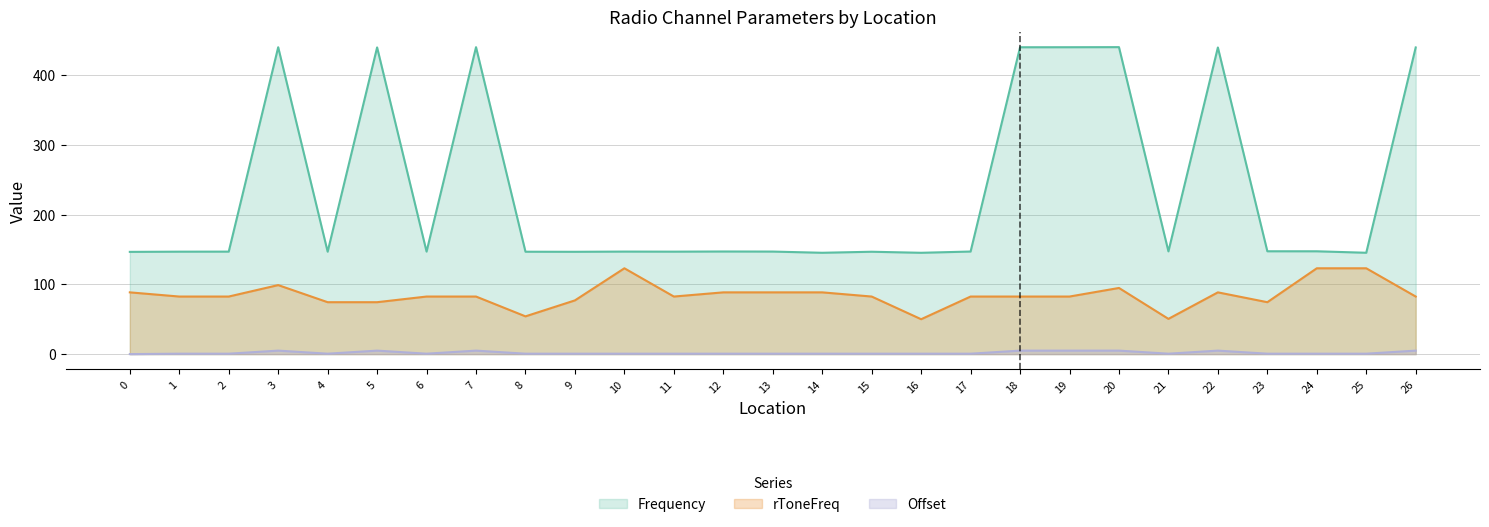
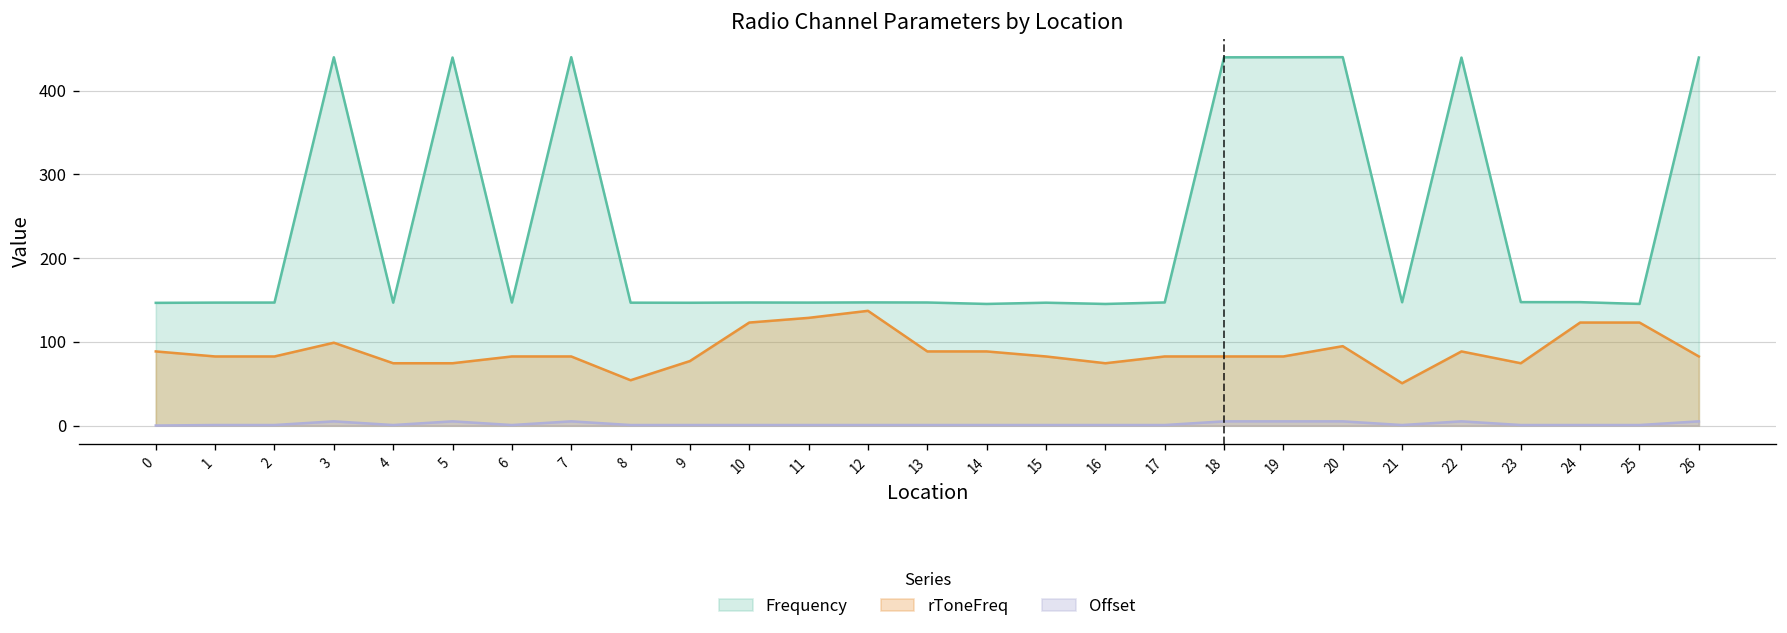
  {
    "rToneFreq": {
      "0": 90,
      "1": 80,
      "2": 80,
      "3": 100,
      "4": 70,
      "5": 70,
      "6": 80,
      "7": 80,
      "8": 50,
      "9": 80,
      "10": 120,
-     "11": 80,
-     "12": 90,
+     "11": 130,
+     "12": 140,
      "13": 90,
      "14": 90,
      "15": 80,
-     "16": 50,
+     "16": 70,
      "17": 80,
      "18": 80,
      "19": 80,
      "20": 90,
      "21": 50,
      "22": 90,
      "23": 70,
      "24": 120,
      "25": 120,
      "26": 80
    }
  }
